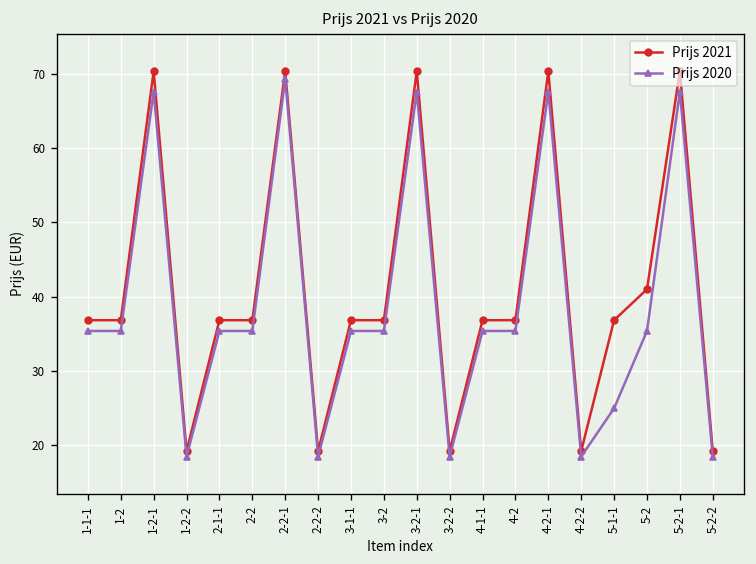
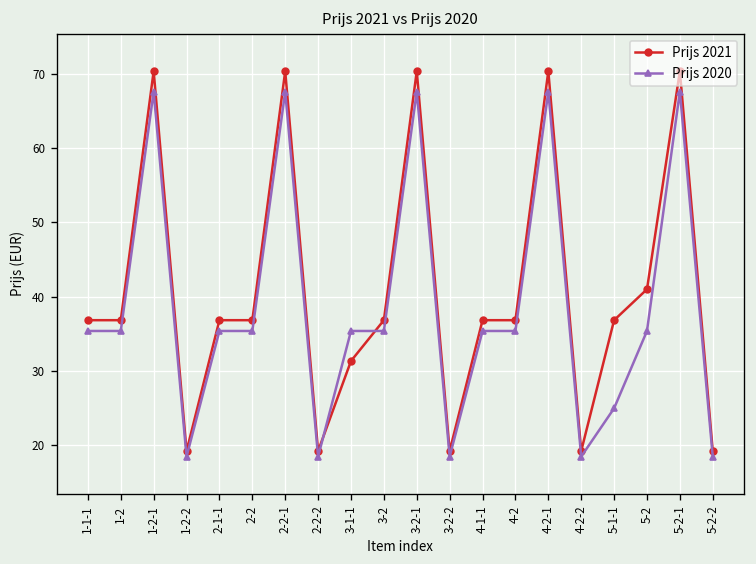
  {
    "Prijs 2021": {
      "1-1-1": 37,
      "1-2": 37,
      "1-2-1": 70,
      "1-2-2": 19,
      "2-1-1": 37,
      "2-2": 37,
      "2-2-1": 70,
      "2-2-2": 19,
-     "3-1-1": 37,
+     "3-1-1": 31,
      "3-2": 37,
      "3-2-1": 70,
      "3-2-2": 19,
      "4-1-1": 37,
      "4-2": 37,
      "4-2-1": 70,
      "4-2-2": 19,
      "5-1-1": 37,
      "5-2": 41,
      "5-2-2": 19
    },
    "Prijs 2020": {
      "1-1-1": 35,
      "1-2": 35,
      "1-2-1": 68,
      "1-2-2": 19,
      "2-1-1": 35,
      "2-2": 35,
-     "2-2-1": 69,
+     "2-2-1": 68,
      "2-2-2": 19,
      "3-1-1": 35,
      "3-2": 35,
      "3-2-1": 68,
      "3-2-2": 19,
      "4-1-1": 35,
      "4-2": 35,
      "4-2-1": 68,
      "4-2-2": 19,
      "5-1-1": 25,
      "5-2": 35,
      "5-2-1": 68,
      "5-2-2": 19
    }
  }
